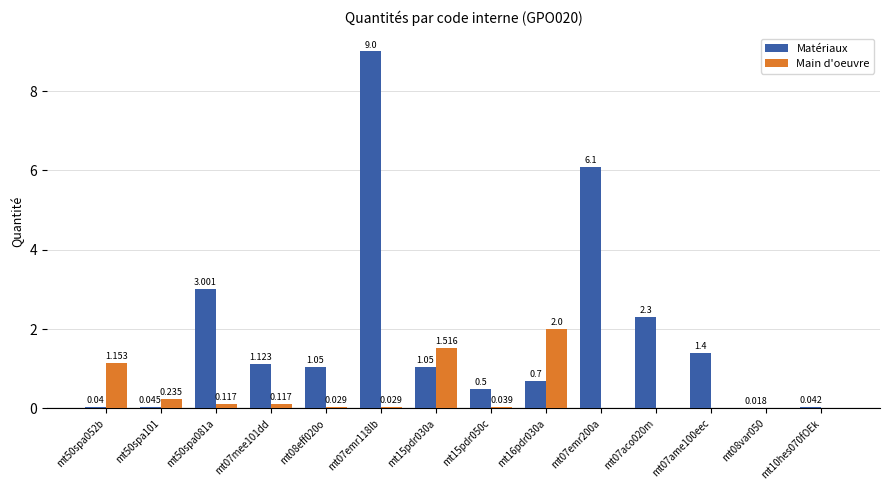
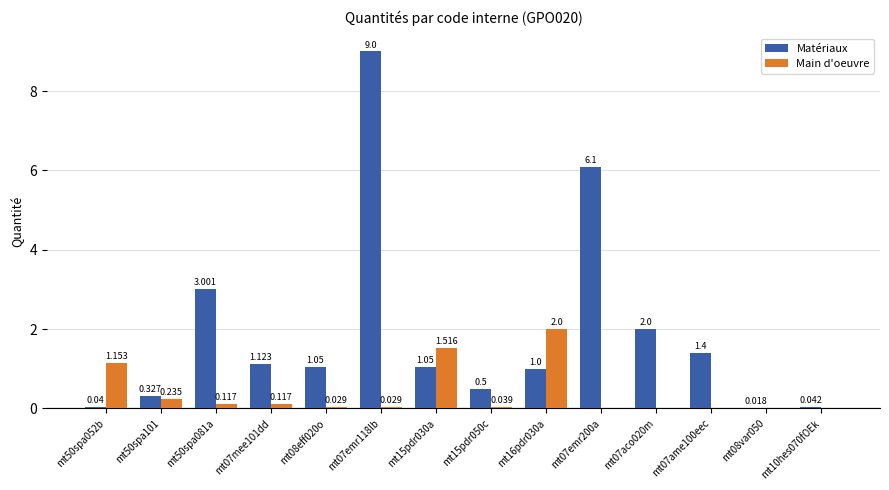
  {
    "Matériaux": {
      "mt50spa052b": 0.04,
-     "mt50spa101": 0.045,
+     "mt50spa101": 0.327,
      "mt50spa081a": 3.001,
      "mt07mee101dd": 1.123,
      "mt08eff020o": 1.05,
      "mt07emr118lb": 9.0,
      "mt15pdr030a": 1.05,
      "mt15pdr050c": 0.5,
-     "mt16pdr030a": 0.7,
+     "mt16pdr030a": 1.0,
      "mt07emr200a": 6.1,
-     "mt07aco020m": 2.3,
+     "mt07aco020m": 2.0,
      "mt07ame100eec": 1.4,
      "mt08var050": 0.018,
      "mt10hes070fOEk": 0.042
    },
    "Main d'oeuvre": {
      "mt50spa052b": 1.153,
      "mt50spa101": 0.235,
      "mt50spa081a": 0.117,
      "mt07mee101dd": 0.117,
      "mt08eff020o": 0.029,
      "mt07emr118lb": 0.029,
      "mt15pdr030a": 1.516,
      "mt15pdr050c": 0.039,
      "mt16pdr030a": 2.0
    }
  }
